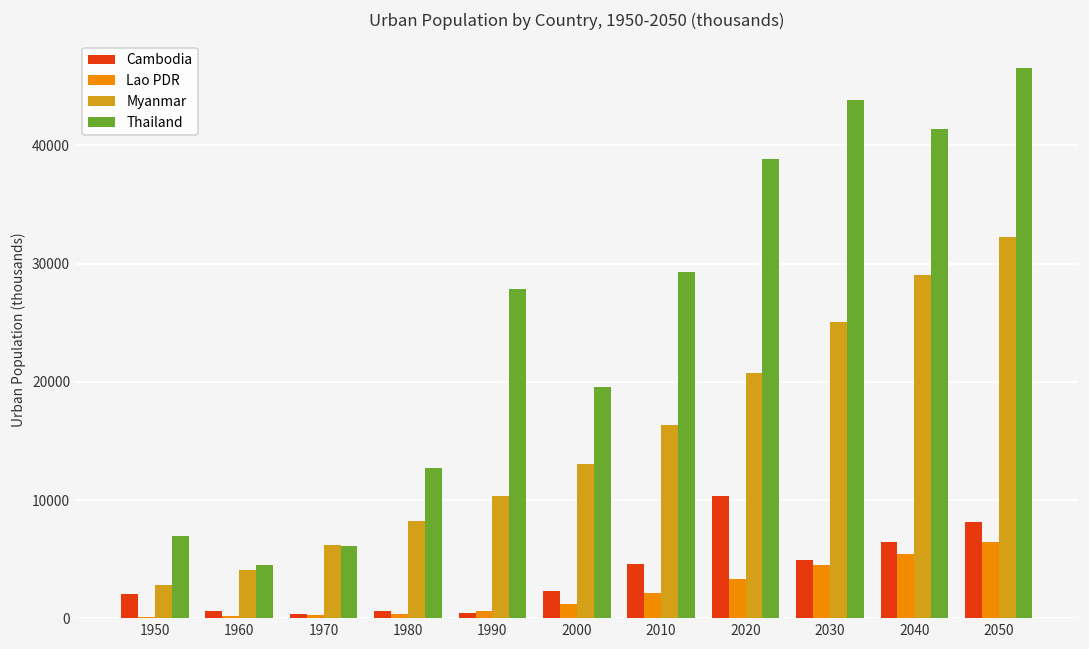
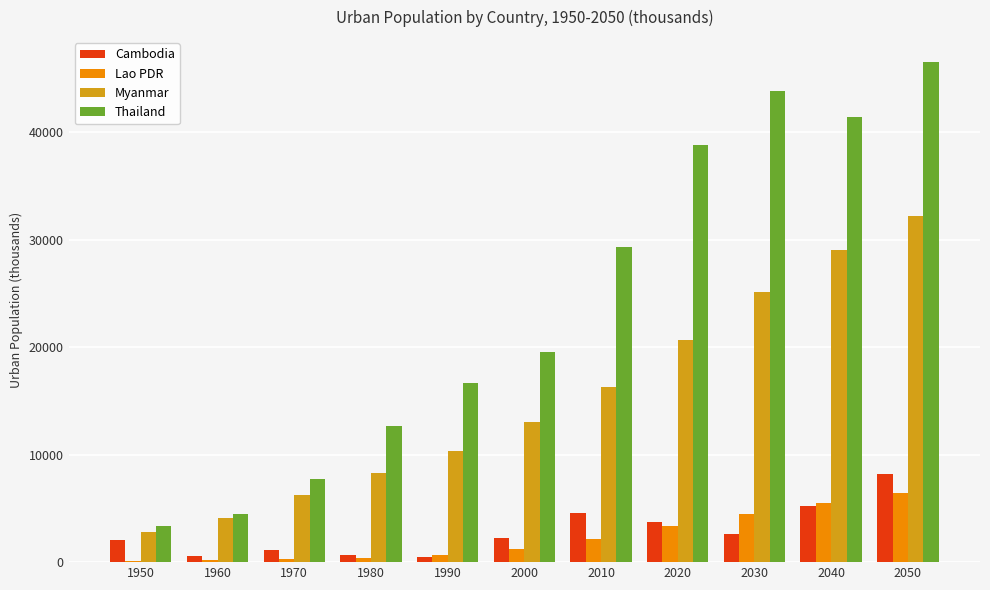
  {
    "Cambodia": {
      "1950": 2000,
      "1960": 600,
-     "1970": 400,
+     "1970": 1100,
      "1980": 700,
      "1990": 500,
      "2000": 2300,
      "2010": 4600,
-     "2020": 10300,
-     "2030": 4900,
-     "2040": 6400,
+     "2020": 3700,
+     "2030": 2600,
+     "2040": 5200,
      "2050": 8200
    },
    "Thailand": {
-     "1950": 7000,
+     "1950": 3400,
      "1960": 4500,
-     "1970": 6100,
+     "1970": 7700,
      "1980": 12700,
-     "1990": 27800,
+     "1990": 16600,
      "2000": 19600,
      "2010": 29300,
      "2020": 38800,
      "2030": 43800,
      "2040": 41400,
      "2050": 46500
    }
  }
